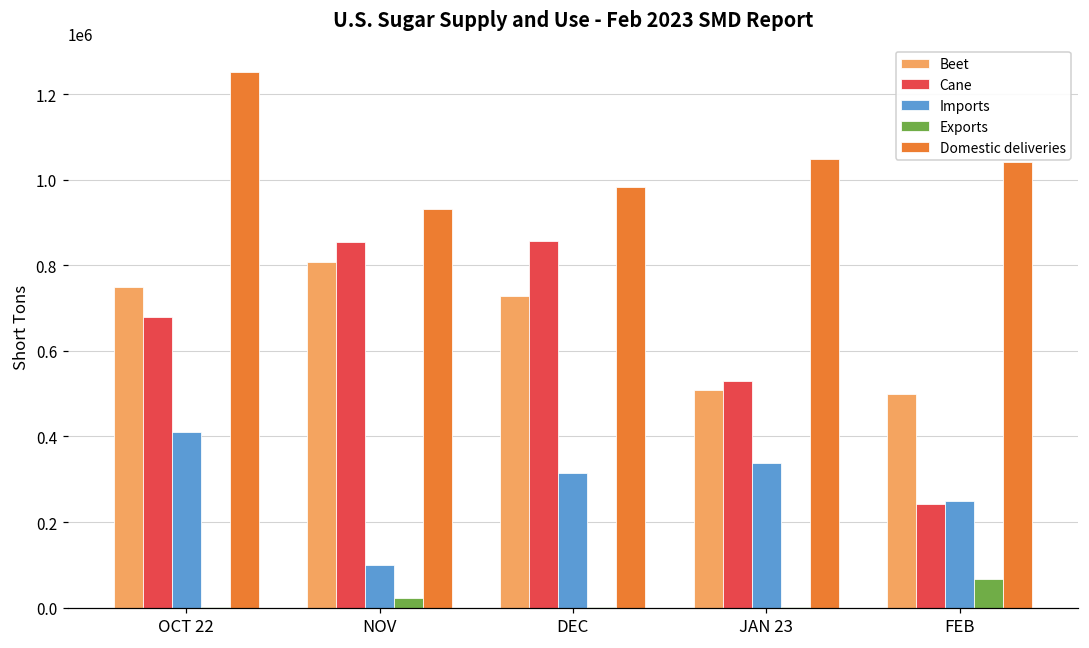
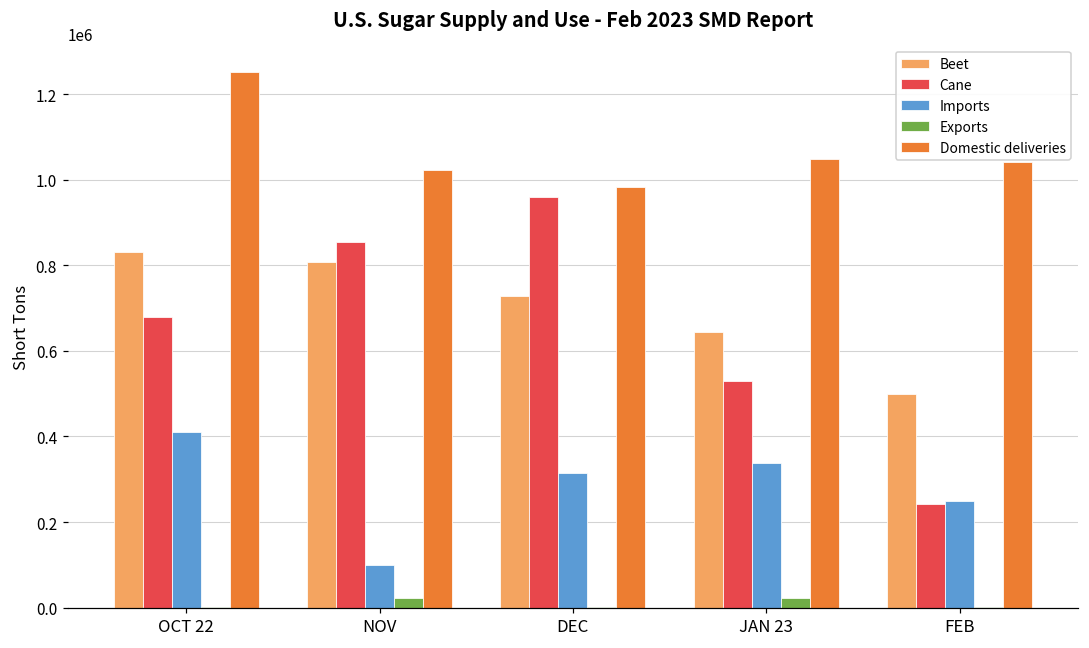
  {
    "Beet": {
-     "OCT 22": 750000,
+     "OCT 22": 830000,
      "NOV": 810000,
      "DEC": 730000,
-     "JAN 23": 510000,
+     "JAN 23": 640000,
      "FEB": 500000
    },
    "Cane": {
      "OCT 22": 680000,
      "NOV": 850000,
-     "DEC": 860000,
+     "DEC": 960000,
      "JAN 23": 530000,
      "FEB": 240000
    },
    "Imports": {
      "OCT 22": 410000,
      "NOV": 100000,
      "DEC": 320000,
      "JAN 23": 340000,
      "FEB": 250000
    },
    "Exports": {
      "NOV": 20000,
-     "JAN 23": 0,
-     "FEB": 70000
+     "JAN 23": 20000,
+     "FEB": 0
    },
    "Domestic deliveries": {
      "OCT 22": 1250000,
-     "NOV": 930000,
+     "NOV": 1020000,
      "DEC": 980000,
      "JAN 23": 1050000,
      "FEB": 1040000
    }
  }
